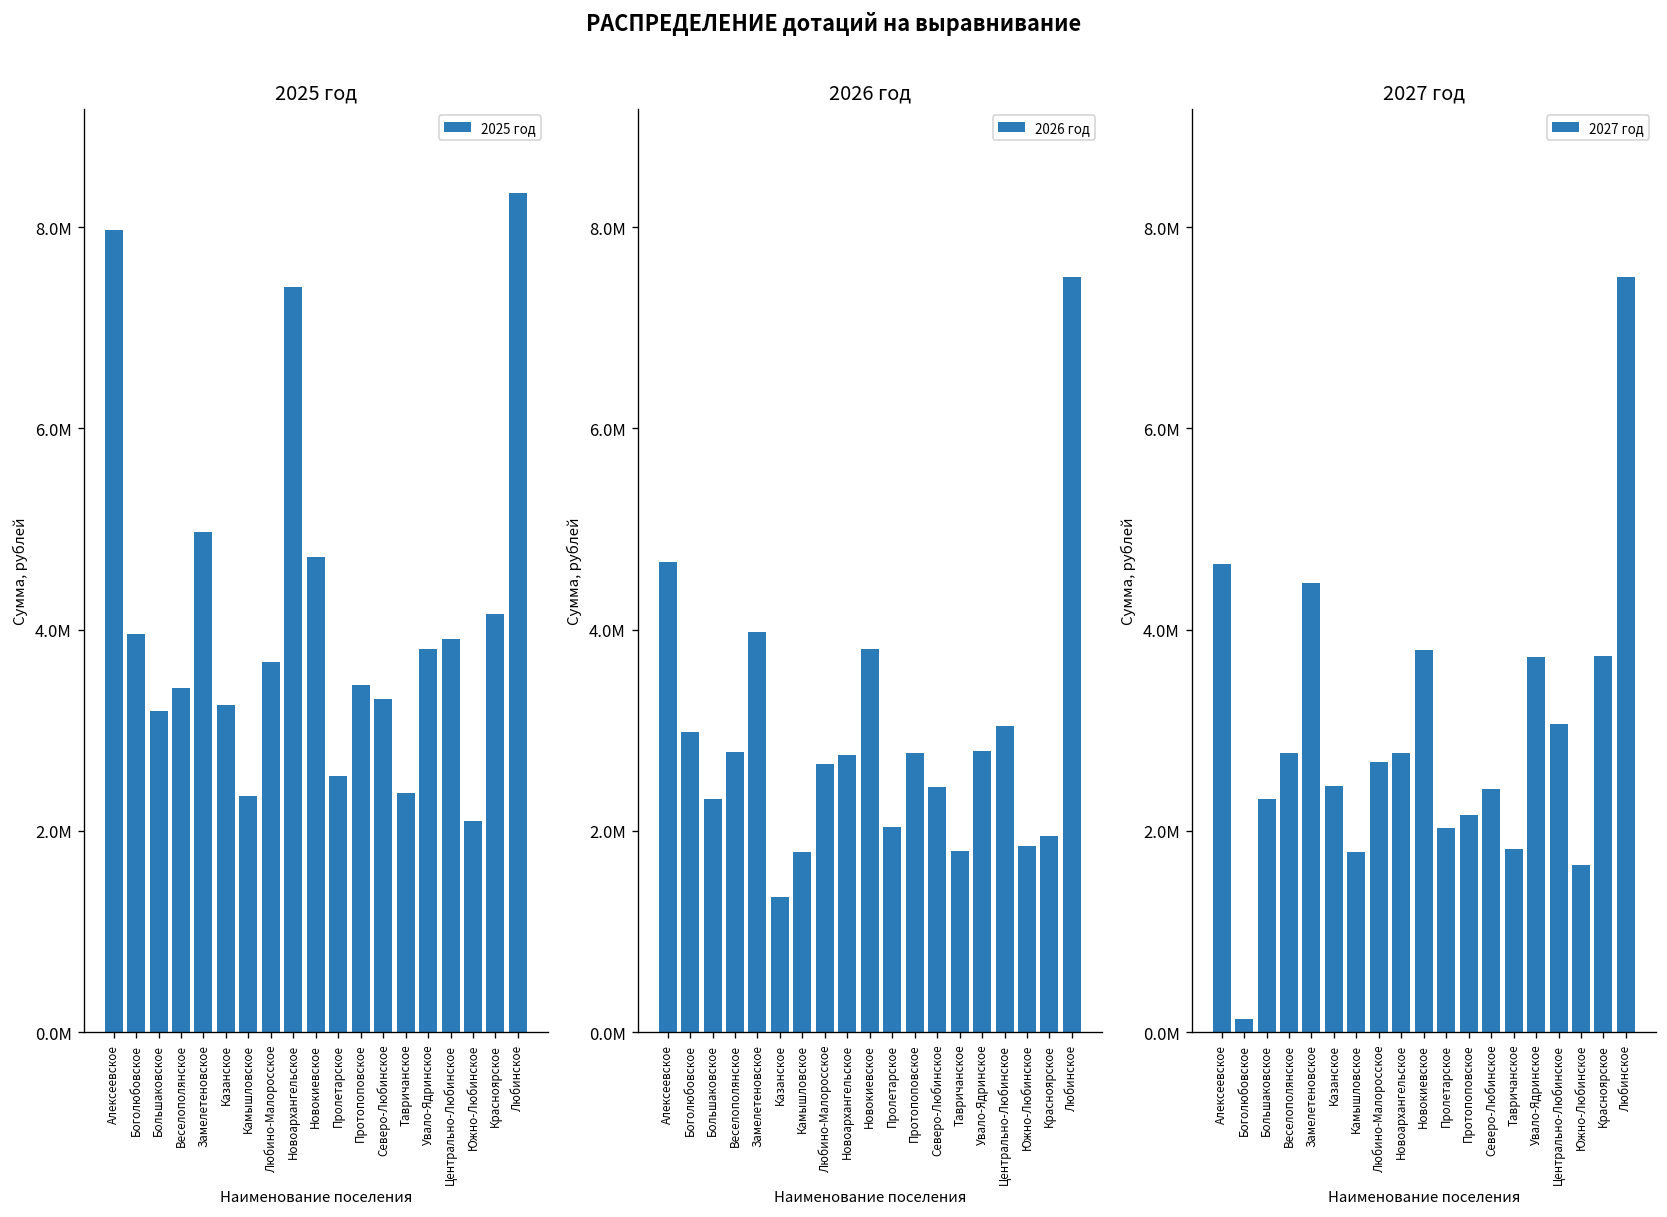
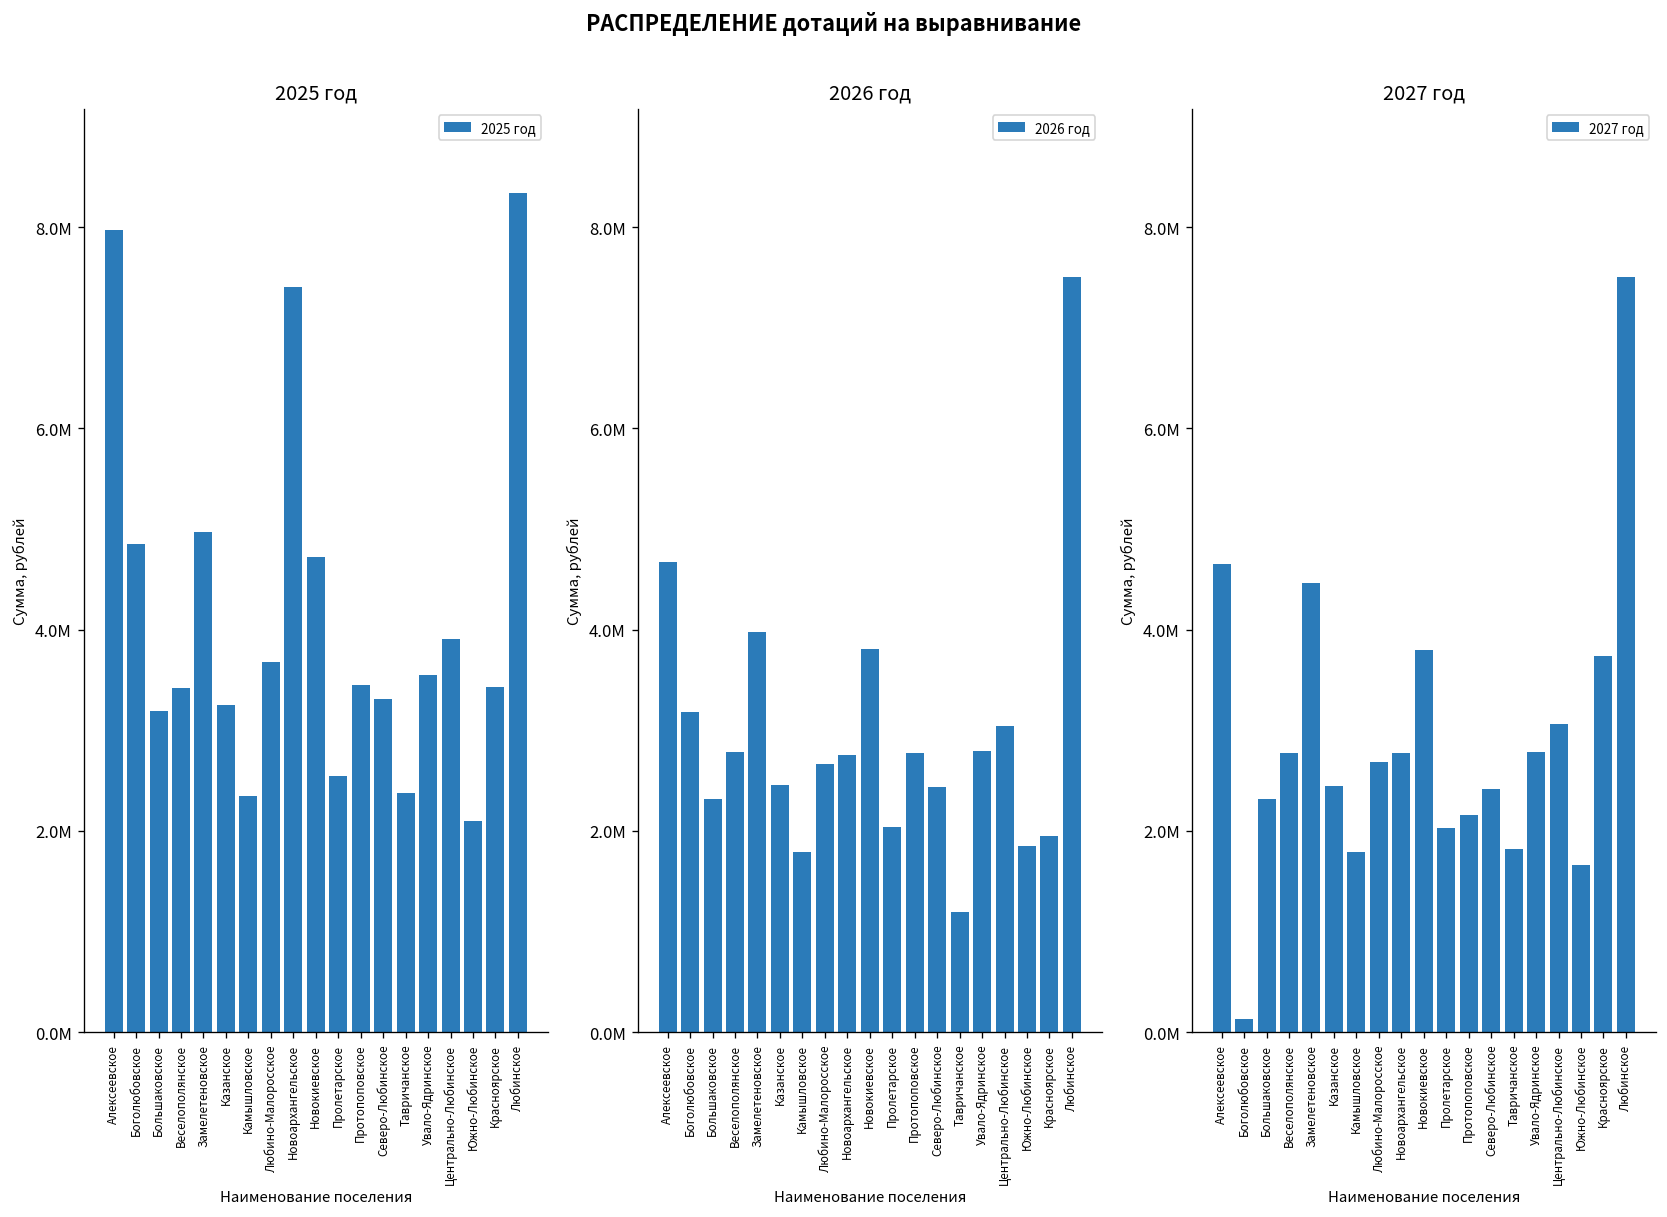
  {
    "2025 год": {
      "Алексеевское": 8000000,
-     "Боголюбовское": 4000000,
+     "Боголюбовское": 4800000,
      "Большаковское": 3200000,
      "Веселополянское": 3400000,
      "Замелетеновское": 5000000,
      "Казанское": 3200000,
      "Камышловское": 2300000,
      "Любино-Малоросское": 3700000,
      "Новоархангельское": 7400000,
      "Новокиевское": 4700000,
      "Пролетарское": 2500000,
      "Протопоповское": 3500000,
      "Северо-Любинское": 3300000,
      "Тавричанское": 2400000,
-     "Увало-Ядринское": 3800000,
+     "Увало-Ядринское": 3600000,
      "Центрально-Любинское": 3900000,
      "Южно-Любинское": 2100000,
-     "Красноярское": 4200000,
+     "Красноярское": 3400000,
      "Любинское": 8300000
    },
    "2026 год": {
      "Алексеевское": 4700000,
-     "Боголюбовское": 3000000,
+     "Боголюбовское": 3200000,
      "Большаковское": 2300000,
      "Веселополянское": 2800000,
      "Замелетеновское": 4000000,
-     "Казанское": 1300000,
+     "Казанское": 2500000,
      "Камышловское": 1800000,
      "Любино-Малоросское": 2700000,
      "Новоархангельское": 2800000,
      "Новокиевское": 3800000,
      "Пролетарское": 2000000,
      "Протопоповское": 2800000,
      "Северо-Любинское": 2400000,
-     "Тавричанское": 1800000,
+     "Тавричанское": 1200000,
      "Увало-Ядринское": 2800000,
      "Центрально-Любинское": 3000000,
      "Южно-Любинское": 1900000,
      "Красноярское": 2000000,
      "Любинское": 7500000
    },
    "2027 год": {
      "Алексеевское": 4700000,
      "Боголюбовское": 100000,
      "Большаковское": 2300000,
      "Веселополянское": 2800000,
      "Замелетеновское": 4500000,
      "Казанское": 2400000,
      "Камышловское": 1800000,
      "Любино-Малоросское": 2700000,
      "Новоархангельское": 2800000,
      "Новокиевское": 3800000,
      "Пролетарское": 2000000,
      "Протопоповское": 2200000,
      "Северо-Любинское": 2400000,
      "Тавричанское": 1800000,
-     "Увало-Ядринское": 3700000,
+     "Увало-Ядринское": 2800000,
      "Центрально-Любинское": 3100000,
      "Южно-Любинское": 1700000,
      "Красноярское": 3700000,
      "Любинское": 7500000
    }
  }
